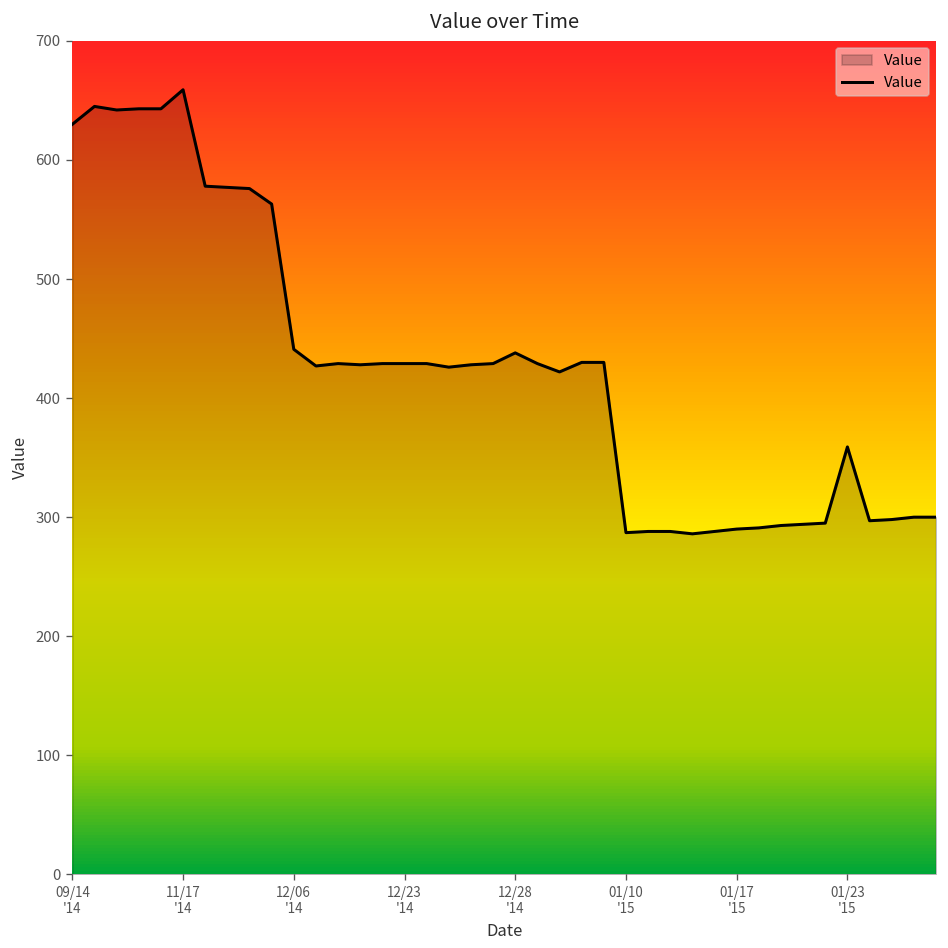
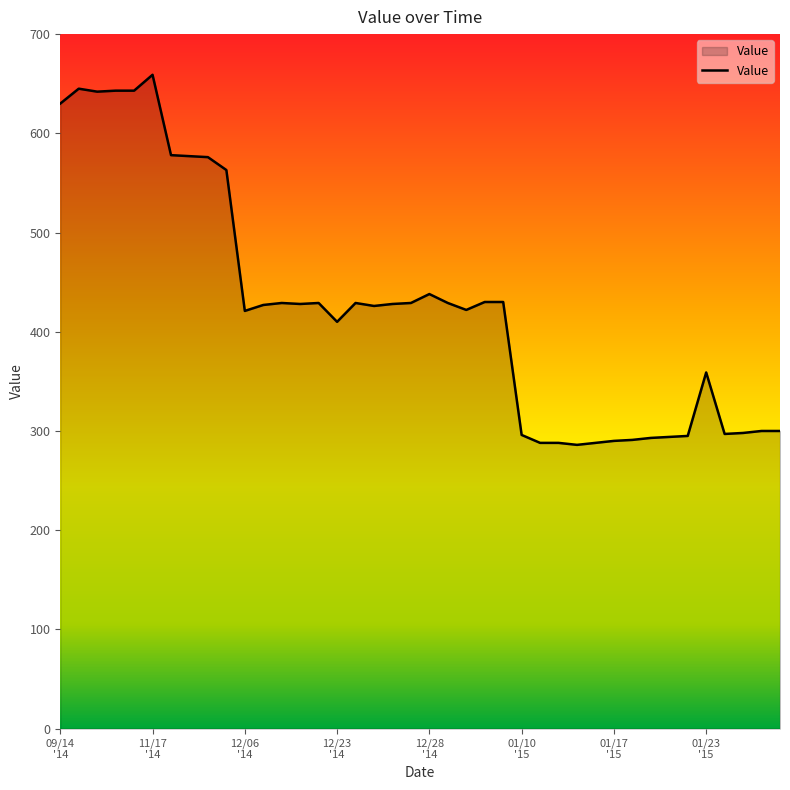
  {
    "09/14 '14": 630,
    "11/17 '14": 660,
-   "12/06 '14": 440,
-   "12/23 '14": 430,
+   "12/06 '14": 420,
+   "12/23 '14": 410,
    "12/28 '14": 440,
-   "01/10 '15": 290,
+   "01/10 '15": 300,
    "01/17 '15": 290,
    "01/23 '15": 360
  }
